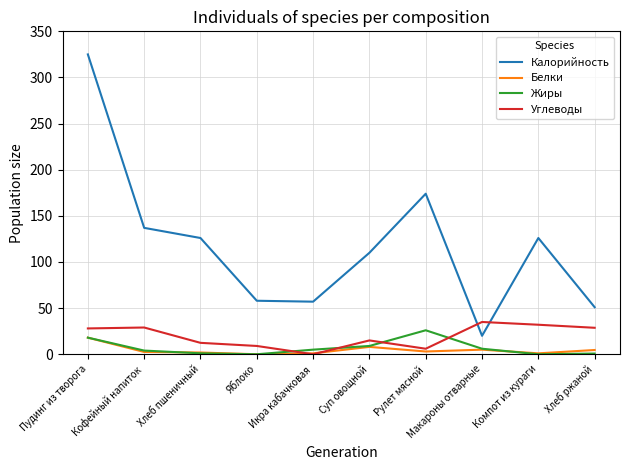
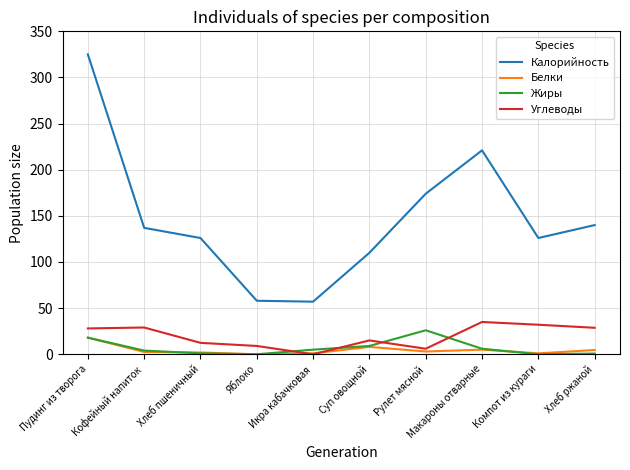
  {
    "Калорийность": {
      "Пудинг из творога": 330,
      "Кофейный напиток": 140,
      "Хлеб пшеничный": 130,
      "Яблоко": 60,
      "Икра кабачковая": 60,
      "Суп овощной": 110,
      "Рулет мясной": 170,
-     "Макароны отварные": 20,
+     "Макароны отварные": 220,
      "Компот из кураги": 130,
-     "Хлеб ржаной": 50
+     "Хлеб ржаной": 140
    },
    "Белки": {
      "Рулет мясной": 0,
      "Хлеб ржаной": 0
    },
    "Жиры": {
      "Икра кабачковая": 10,
      "Рулет мясной": 30,
      "Хлеб ржаной": 0
    },
    "Углеводы": {
      "Пудинг из творога": 30,
      "Кофейный напиток": 30,
      "Хлеб пшеничный": 10,
      "Яблоко": 10,
      "Суп овощной": 20,
      "Рулет мясной": 10,
      "Макароны отварные": 40,
      "Компот из кураги": 30,
      "Хлеб ржаной": 30
    }
  }
